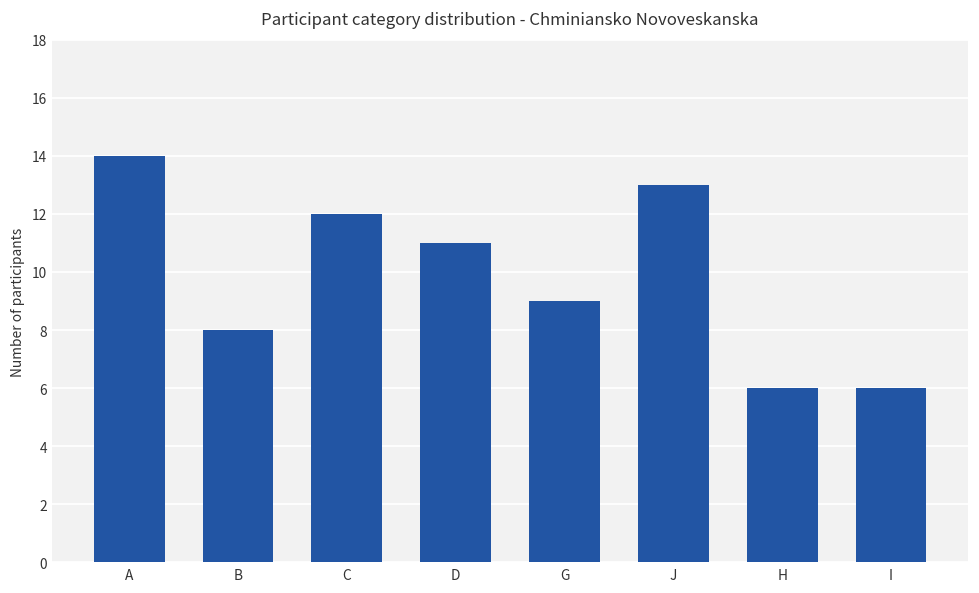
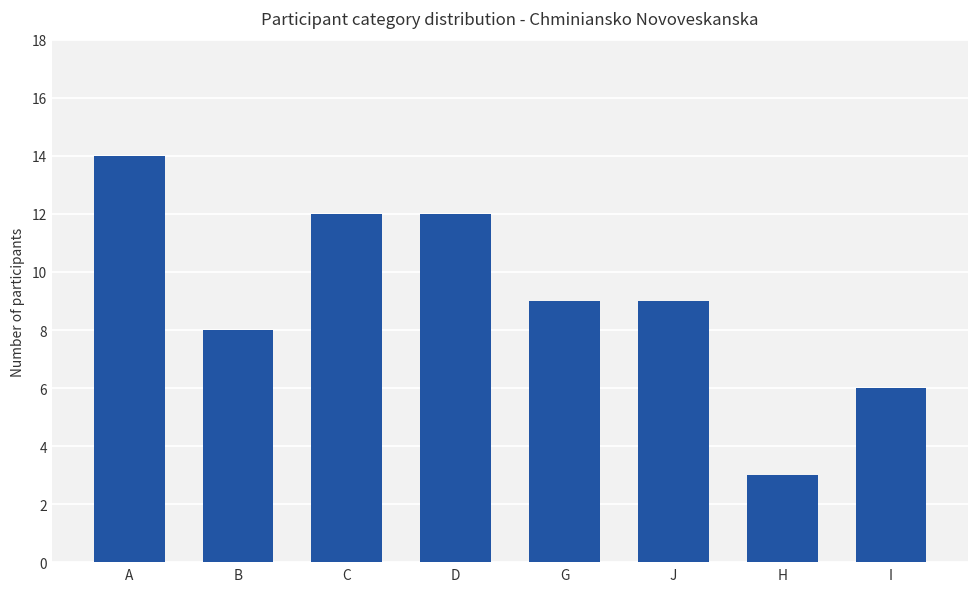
  {
    "A": 14,
    "B": 8,
    "C": 12,
-   "D": 11,
+   "D": 12,
    "G": 9,
-   "J": 13,
-   "H": 6,
+   "J": 9,
+   "H": 3,
    "I": 6
  }
